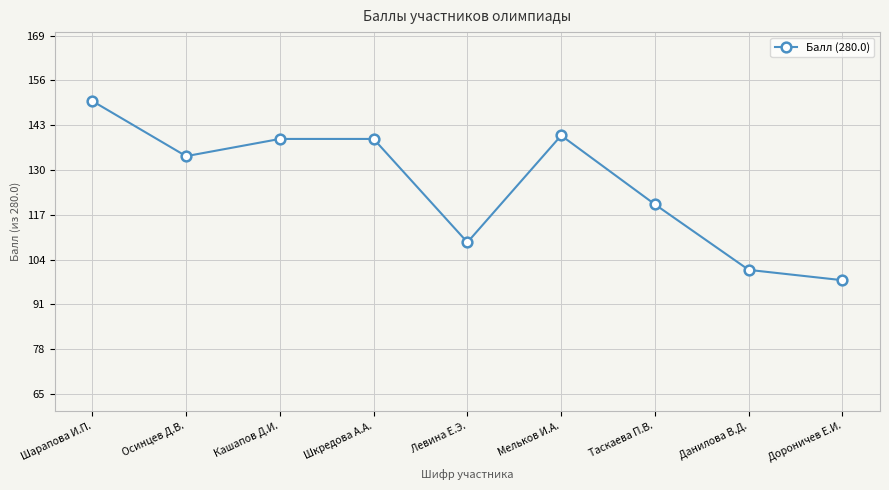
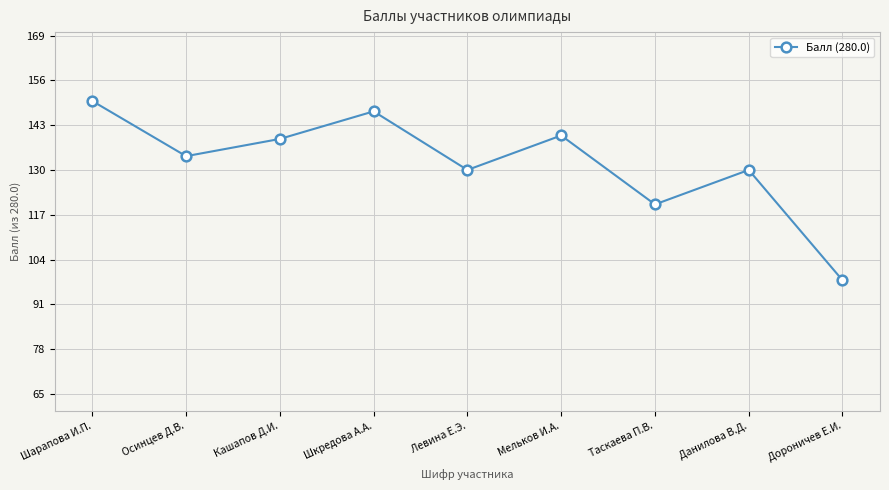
  {
    "Шарапова И.П.": 150,
    "Осинцев Д.В.": 134,
    "Кашапов Д.И.": 139,
-   "Шкредова А.А.": 139,
-   "Левина Е.Э.": 109,
+   "Шкредова А.А.": 147,
+   "Левина Е.Э.": 130,
    "Мельков И.А.": 140,
    "Таскаева П.В.": 120,
-   "Данилова В.Д.": 101,
+   "Данилова В.Д.": 130,
    "Дороничев Е.И.": 98
  }
